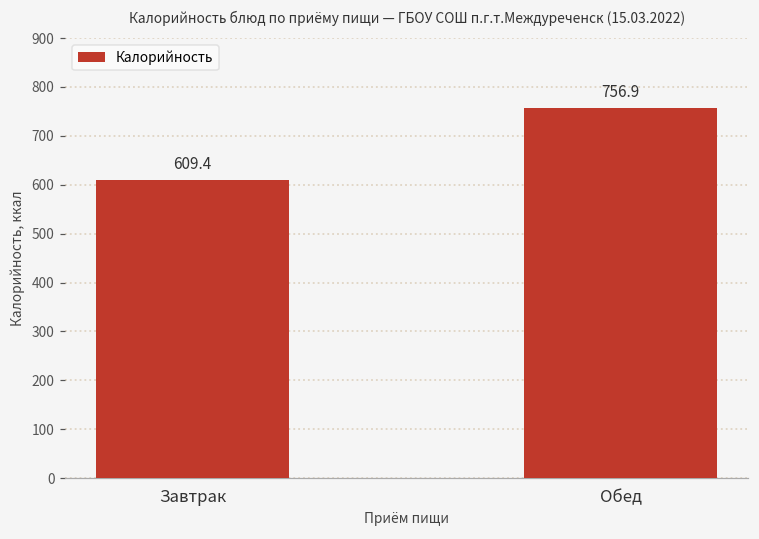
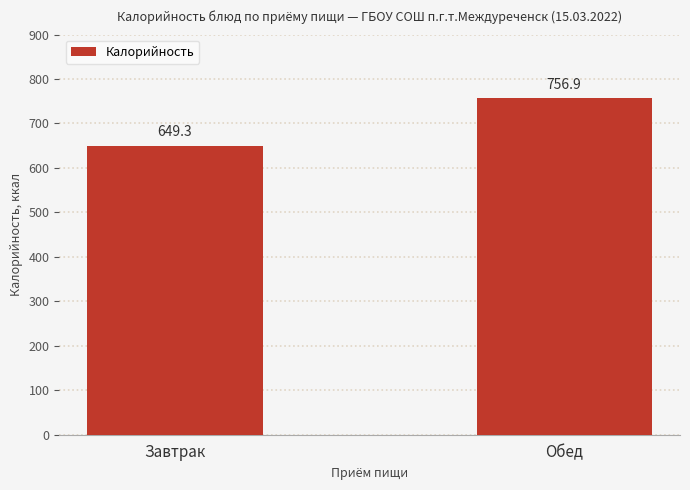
  {
-   "Завтрак": 609.4,
+   "Завтрак": 649.3,
    "Обед": 756.9
  }
